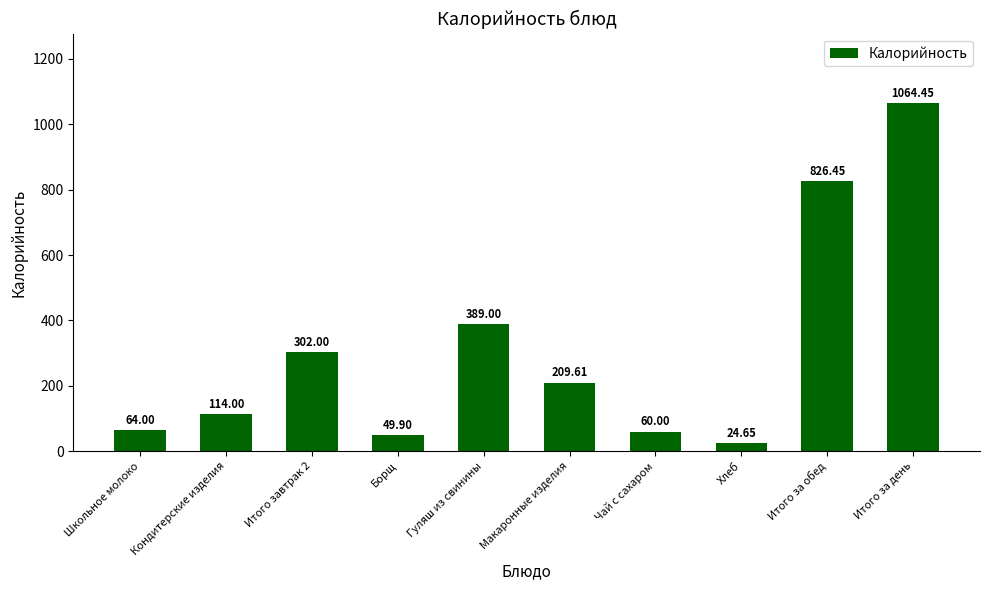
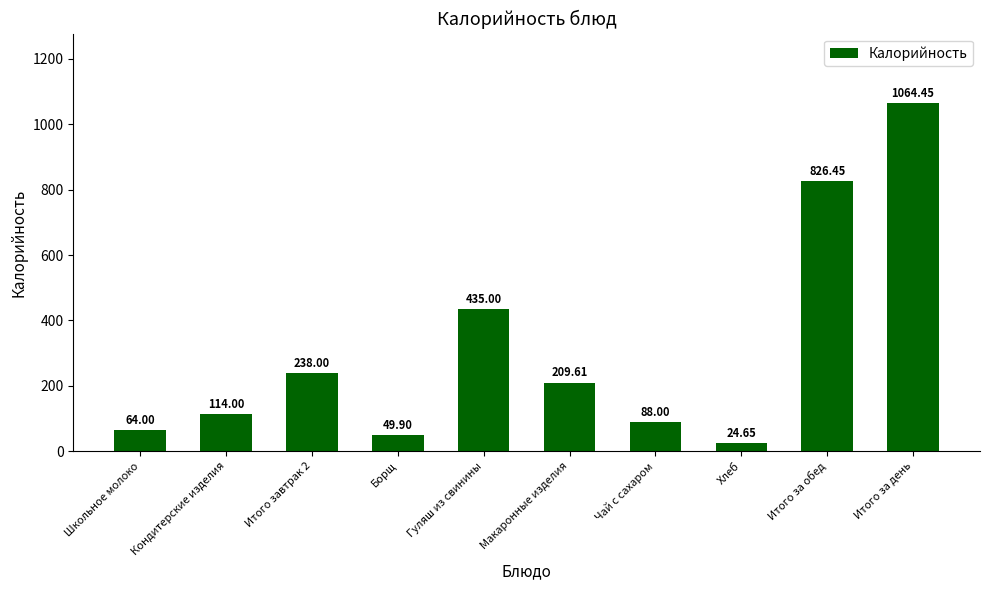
  {
    "Школьное молоко": 64.00,
    "Кондитерские изделия": 114.00,
-   "Итого завтрак 2": 302.00,
+   "Итого завтрак 2": 238.00,
    "Борщ": 49.90,
-   "Гуляш из свинины": 389.00,
+   "Гуляш из свинины": 435.00,
    "Макаронные изделия": 209.61,
-   "Чай с сахаром": 60.00,
+   "Чай с сахаром": 88.00,
    "Хлеб": 24.65,
    "Итого за обед": 826.45,
    "Итого за день": 1064.45
  }
